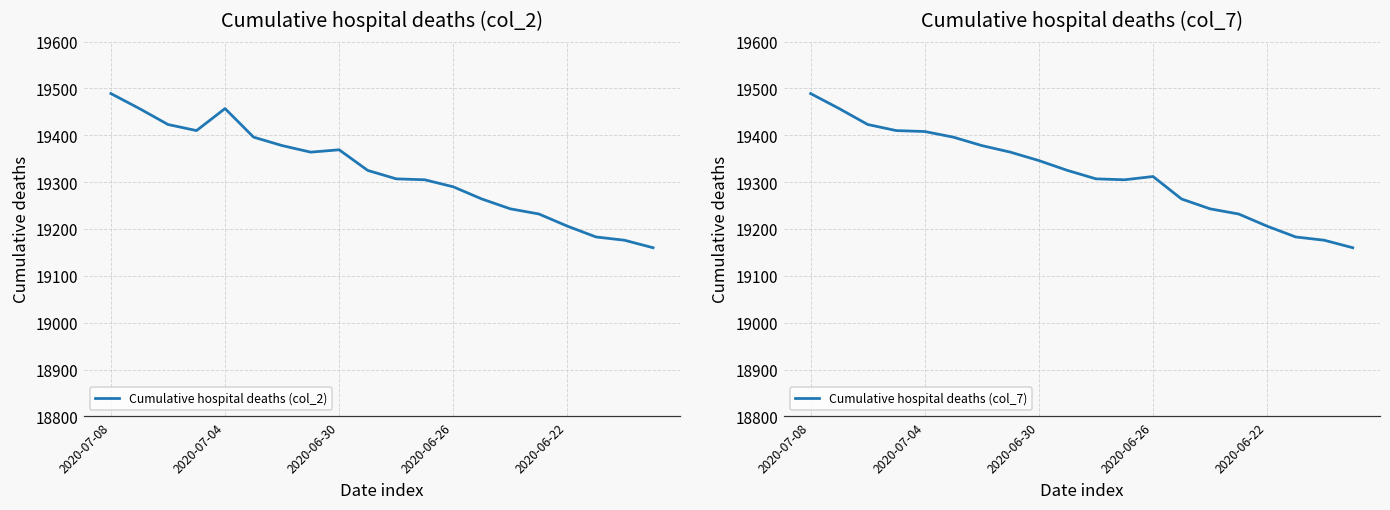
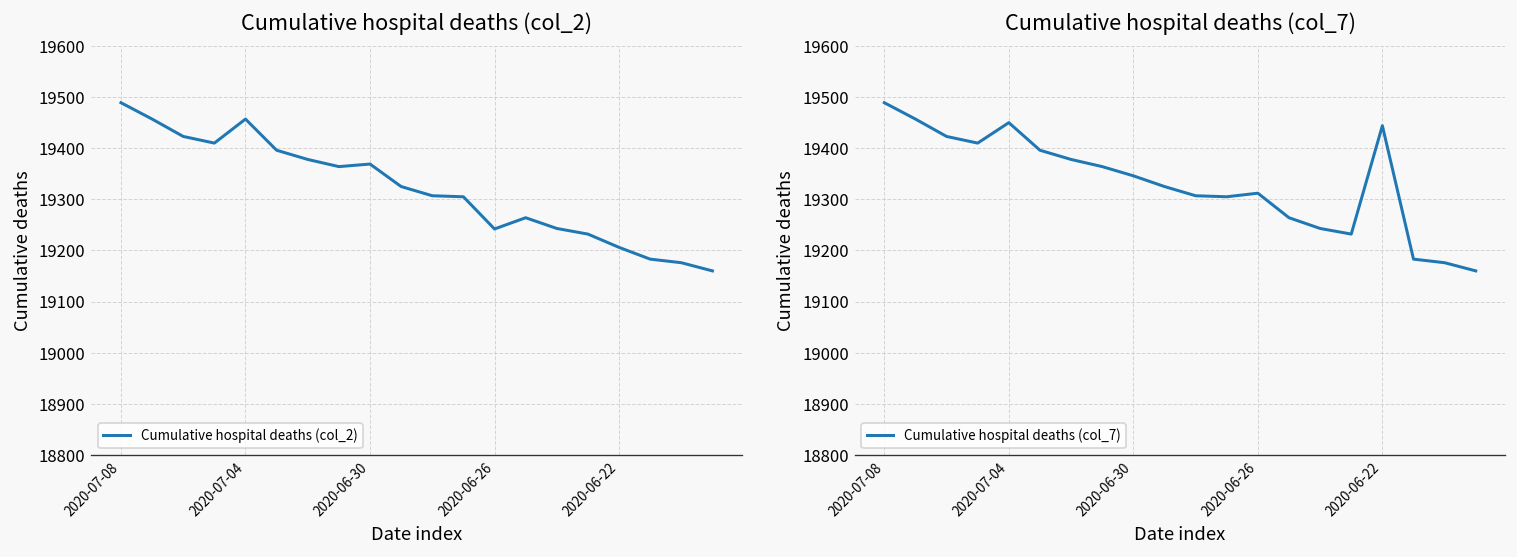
  {
    "Cumulative hospital deaths (col_2)": {
      "2020-07-08": 19490,
      "2020-07-04": 19460,
      "2020-06-30": 19370,
-     "2020-06-26": 19290,
+     "2020-06-26": 19240,
      "2020-06-22": 19210
    },
    "Cumulative hospital deaths (col_7)": {
      "2020-07-08": 19490,
-     "2020-07-04": 19410,
+     "2020-07-04": 19450,
      "2020-06-30": 19350,
      "2020-06-26": 19310,
-     "2020-06-22": 19210
+     "2020-06-22": 19440
    }
  }
